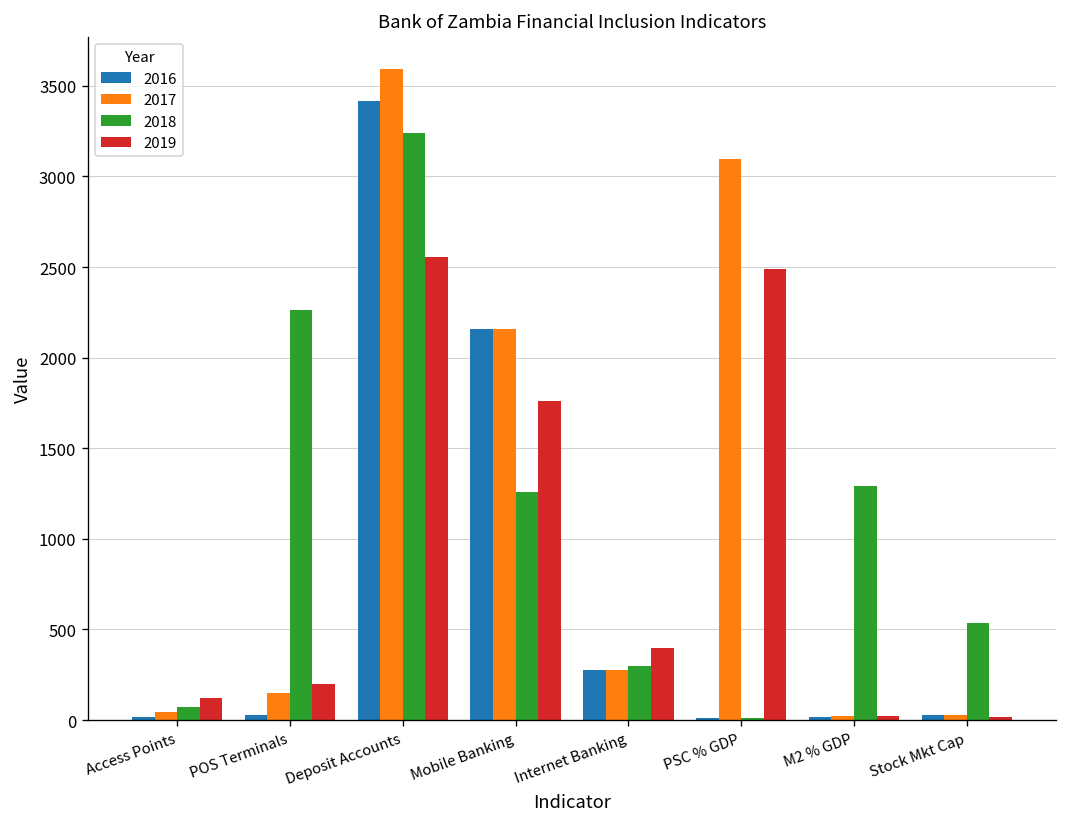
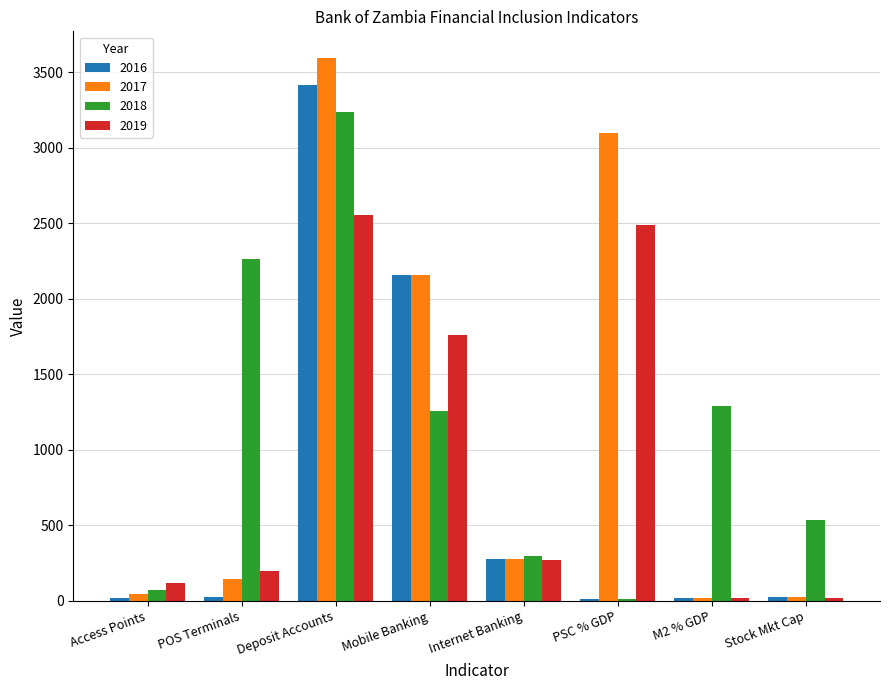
  {
    "2016": {
      "Access Points": 20,
      "POS Terminals": 30,
      "Deposit Accounts": 3420,
      "Mobile Banking": 2160,
      "Internet Banking": 280,
      "M2 % GDP": 20,
      "Stock Mkt Cap": 30
    },
    "2017": {
      "Access Points": 40,
      "POS Terminals": 150,
      "Deposit Accounts": 3590,
      "Mobile Banking": 2160,
      "Internet Banking": 280,
      "PSC % GDP": 3100,
      "M2 % GDP": 20,
      "Stock Mkt Cap": 30
    },
    "2018": {
      "Access Points": 70,
      "POS Terminals": 2260,
      "Deposit Accounts": 3240,
      "Mobile Banking": 1260,
      "Internet Banking": 300,
      "M2 % GDP": 1290,
      "Stock Mkt Cap": 540
    },
    "2019": {
      "Access Points": 120,
      "POS Terminals": 200,
      "Deposit Accounts": 2560,
      "Mobile Banking": 1760,
-     "Internet Banking": 400,
+     "Internet Banking": 270,
      "PSC % GDP": 2490,
      "M2 % GDP": 20,
      "Stock Mkt Cap": 20
    }
  }
